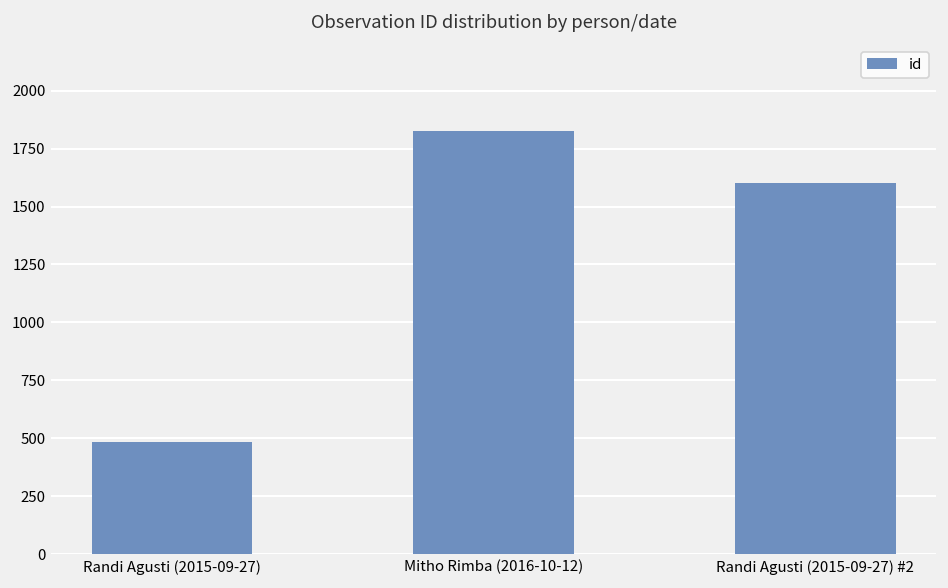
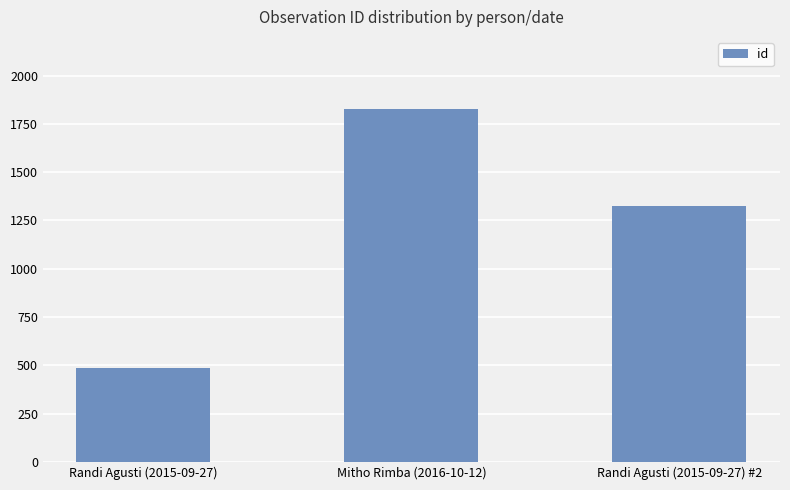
  {
    "Randi Agusti (2015-09-27)": 480,
    "Mitho Rimba (2016-10-12)": 1830,
-   "Randi Agusti (2015-09-27) #2": 1600
+   "Randi Agusti (2015-09-27) #2": 1320
  }
